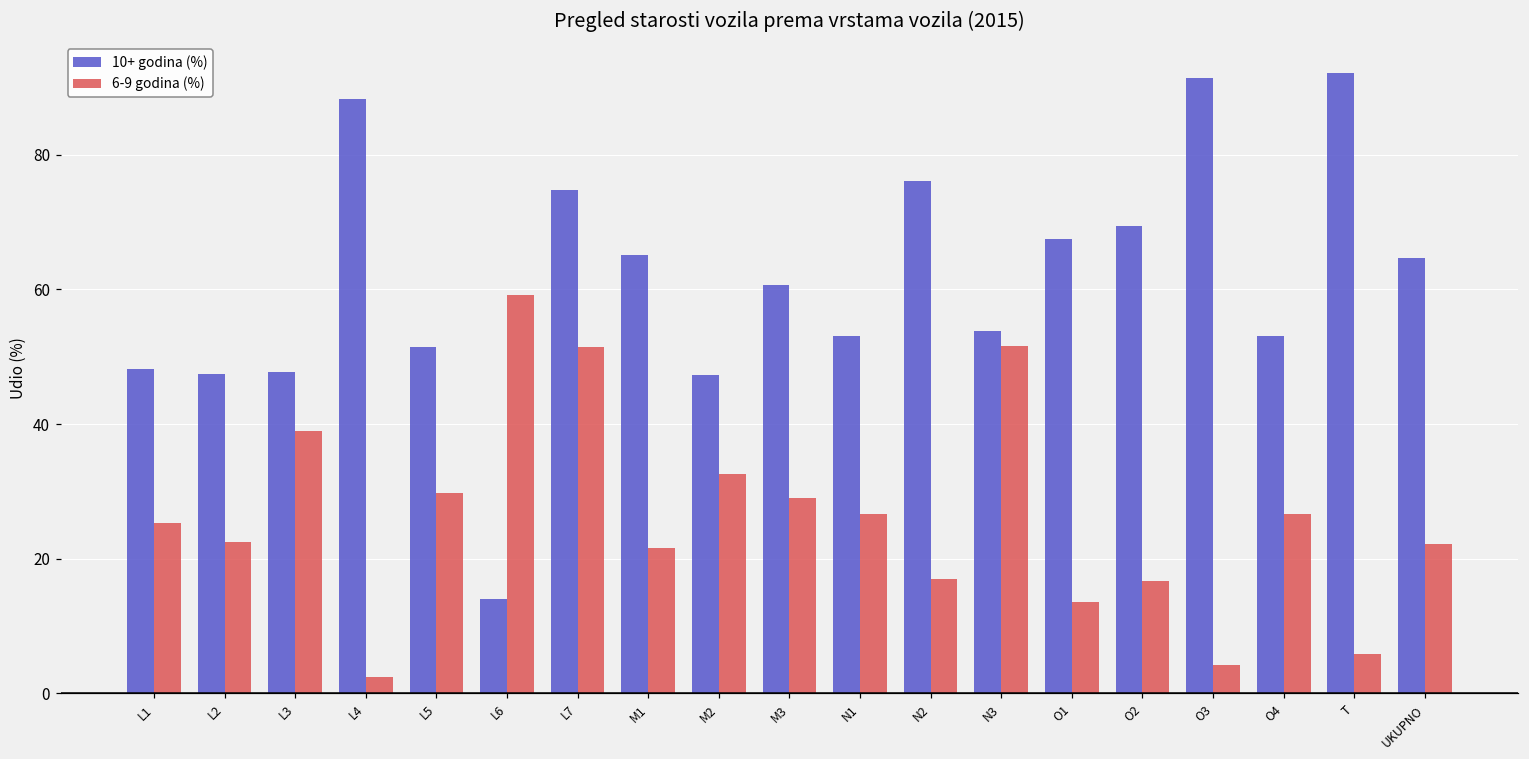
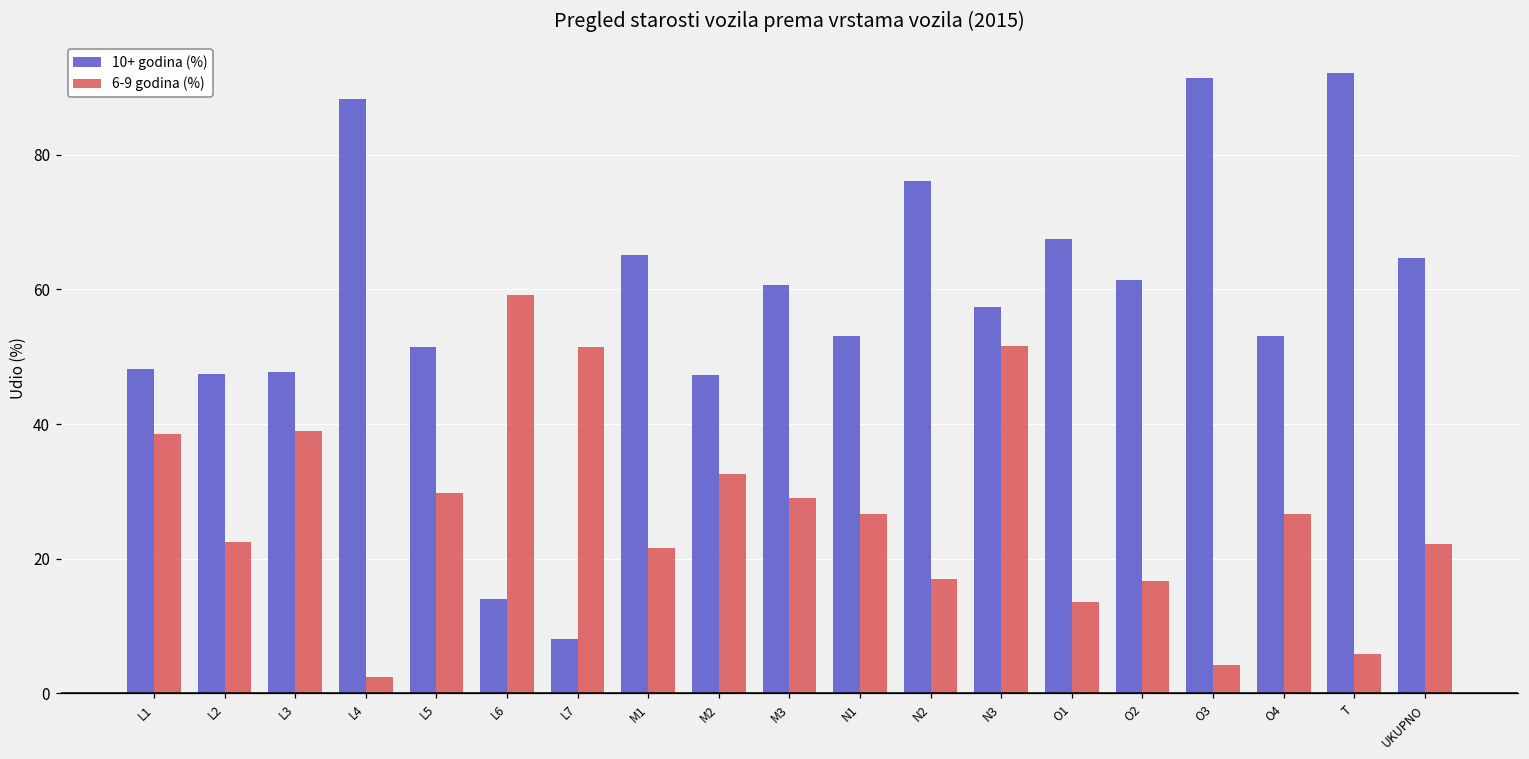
  {
    "10+ godina (%)": {
      "L1": 48,
      "L2": 47,
      "L3": 48,
      "L4": 88,
      "L5": 51,
      "L6": 14,
-     "L7": 75,
+     "L7": 8,
      "M1": 65,
      "M2": 47,
      "M3": 61,
      "N1": 53,
      "N2": 76,
-     "N3": 54,
+     "N3": 57,
      "O1": 68,
-     "O2": 69,
+     "O2": 61,
      "O3": 91,
      "O4": 53,
      "T": 92,
      "UKUPNO": 65
    },
    "6-9 godina (%)": {
-     "L1": 25,
+     "L1": 39,
      "L2": 23,
      "L3": 39,
      "L4": 2,
      "L5": 30,
      "L6": 59,
      "L7": 52,
      "M1": 22,
      "M2": 33,
      "M3": 29,
      "N1": 27,
      "N2": 17,
      "N3": 52,
      "O1": 14,
      "O2": 17,
      "O3": 4,
      "O4": 27,
      "T": 6,
      "UKUPNO": 22
    }
  }
